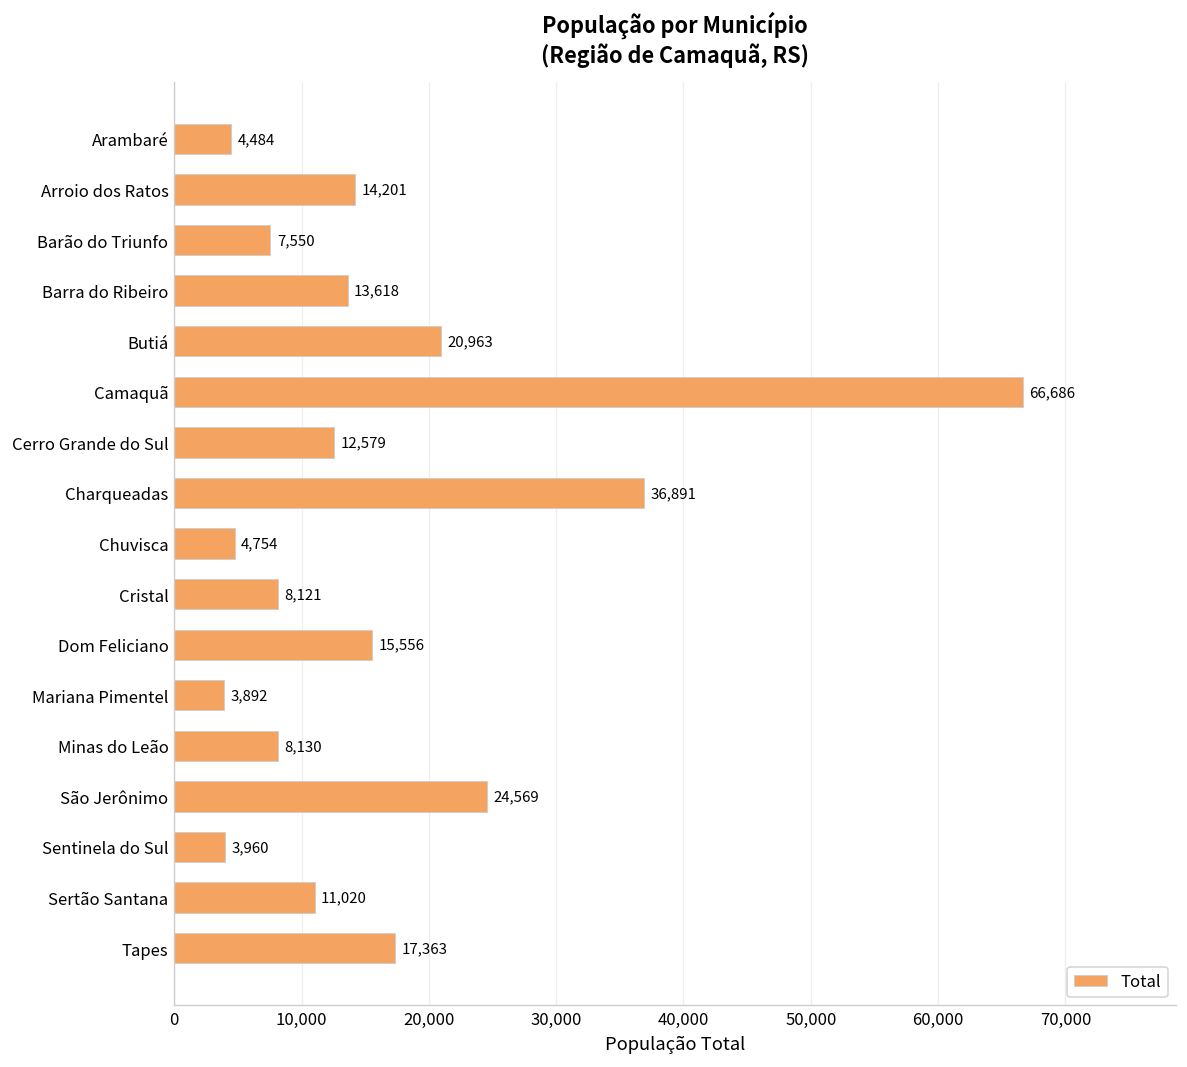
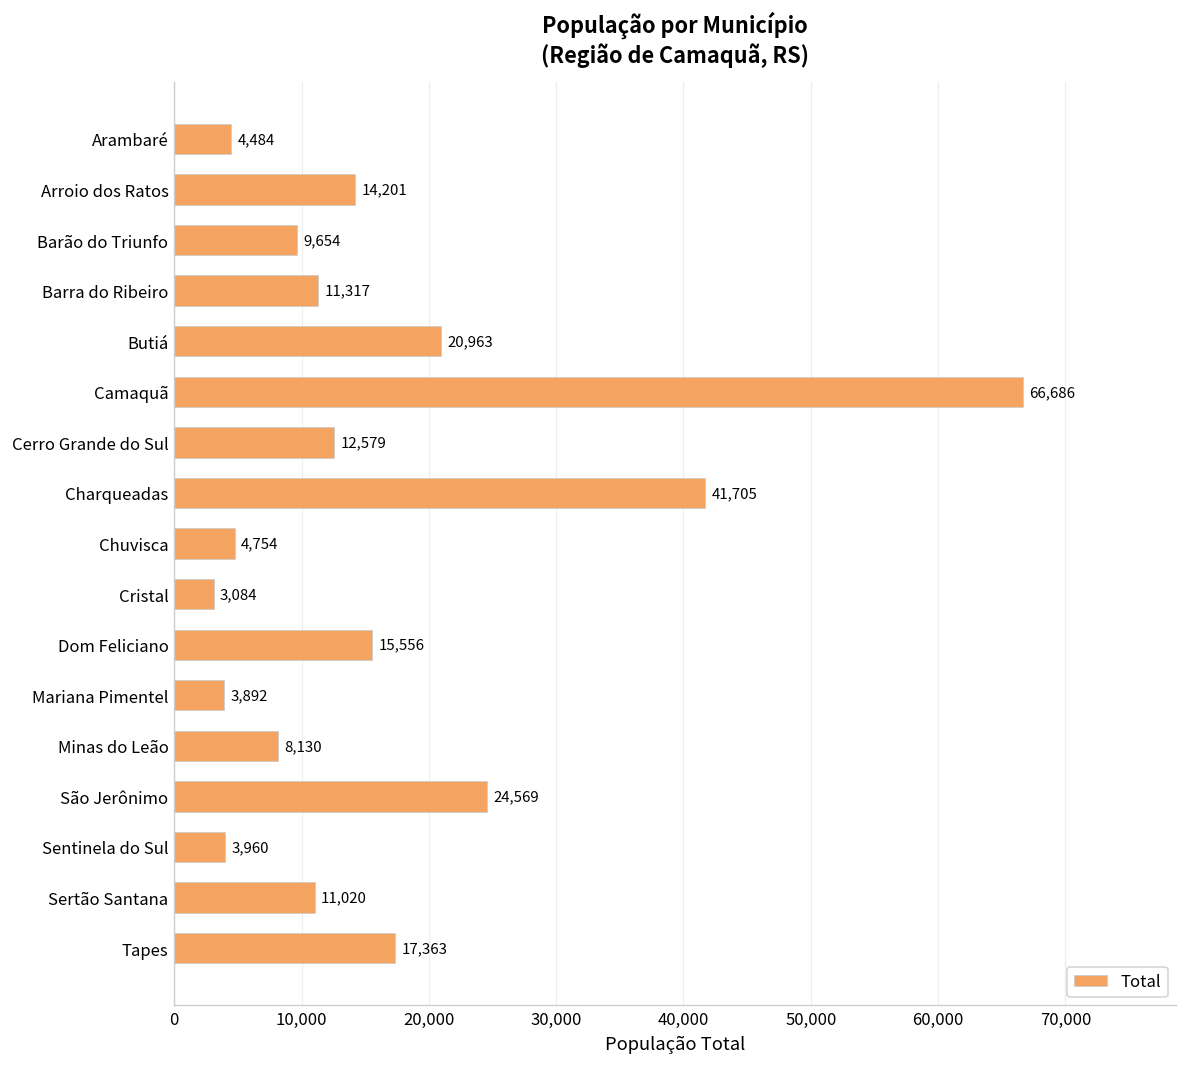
  {
    "Arambaré": "4,484",
    "Arroio dos Ratos": "14,201",
-   "Barão do Triunfo": "7,550",
-   "Barra do Ribeiro": "13,618",
+   "Barão do Triunfo": "9,654",
+   "Barra do Ribeiro": "11,317",
    "Butiá": "20,963",
    "Camaquã": "66,686",
    "Cerro Grande do Sul": "12,579",
-   "Charqueadas": "36,891",
+   "Charqueadas": "41,705",
    "Chuvisca": "4,754",
-   "Cristal": "8,121",
+   "Cristal": "3,084",
    "Dom Feliciano": "15,556",
    "Mariana Pimentel": "3,892",
    "Minas do Leão": "8,130",
    "São Jerônimo": "24,569",
    "Sentinela do Sul": "3,960",
    "Sertão Santana": "11,020",
    "Tapes": "17,363"
  }
